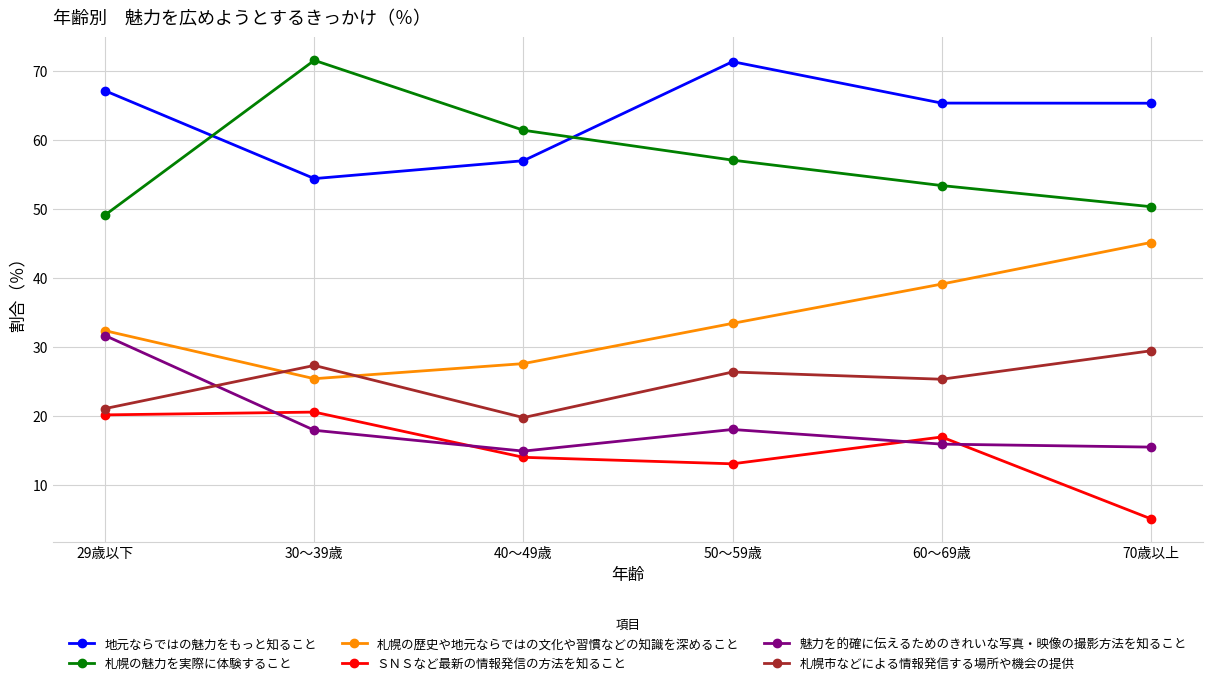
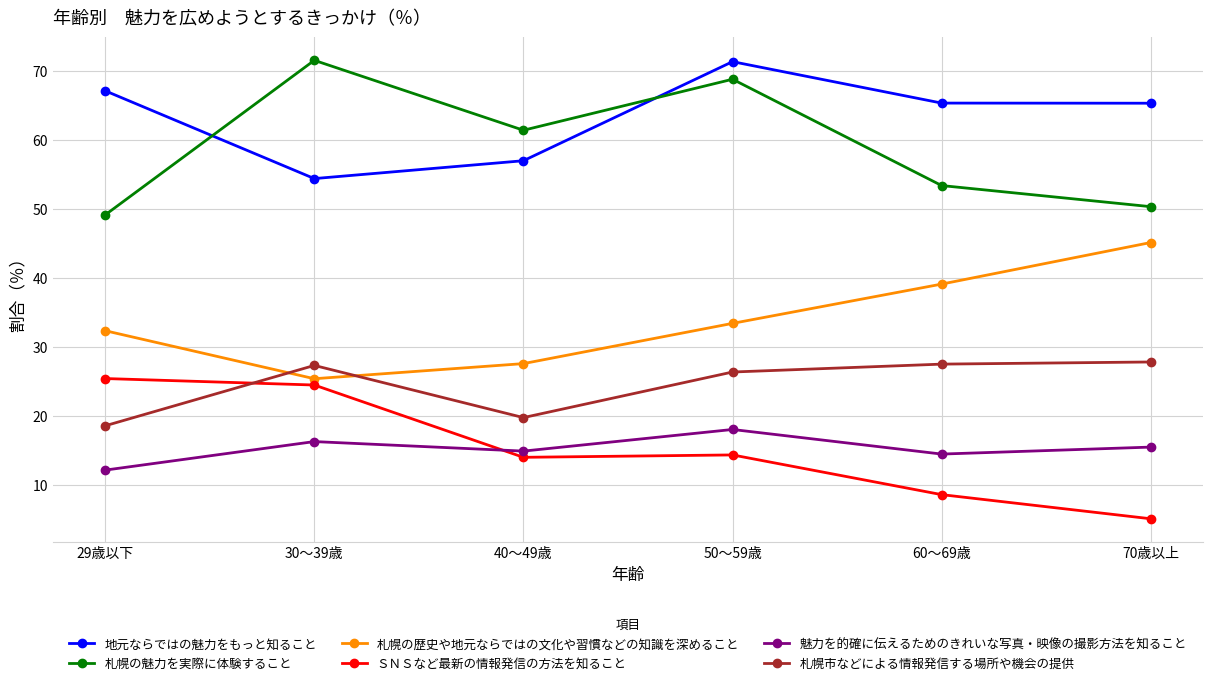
  {
    "地元ならではの魅力をもっと知ること": {
      "29歳以下": 67,
      "30～39歳": 54,
      "40～49歳": 57,
      "50～59歳": 71,
      "60～69歳": 65,
      "70歳以上": 65
    },
    "札幌の魅力を実際に体験すること": {
      "29歳以下": 49,
      "30～39歳": 71,
      "40～49歳": 61,
-     "50～59歳": 57,
+     "50～59歳": 69,
      "60～69歳": 53,
      "70歳以上": 50
    },
    "札幌の歴史や地元ならではの文化や習慣などの知識を深めること": {
      "29歳以下": 32,
      "30～39歳": 25,
      "40～49歳": 28,
      "50～59歳": 33,
      "60～69歳": 39,
      "70歳以上": 45
    },
    "ＳＮＳなど最新の情報発信の方法を知ること": {
-     "29歳以下": 20,
-     "30～39歳": 21,
+     "29歳以下": 25,
+     "30～39歳": 25,
      "40～49歳": 14,
-     "50～59歳": 13,
-     "60～69歳": 17,
+     "50～59歳": 14,
+     "60～69歳": 9,
      "70歳以上": 5
    },
    "魅力を的確に伝えるためのきれいな写真・映像の撮影方法を知ること": {
-     "29歳以下": 32,
-     "30～39歳": 18,
+     "29歳以下": 12,
+     "30～39歳": 16,
      "40～49歳": 15,
      "50～59歳": 18,
-     "60～69歳": 16,
+     "60～69歳": 15,
      "70歳以上": 16
    },
    "札幌市などによる情報発信する場所や機会の提供": {
-     "29歳以下": 21,
+     "29歳以下": 19,
      "30～39歳": 27,
      "40～49歳": 20,
      "50～59歳": 26,
-     "60～69歳": 25,
-     "70歳以上": 29
+     "60～69歳": 28,
+     "70歳以上": 28
    }
  }
